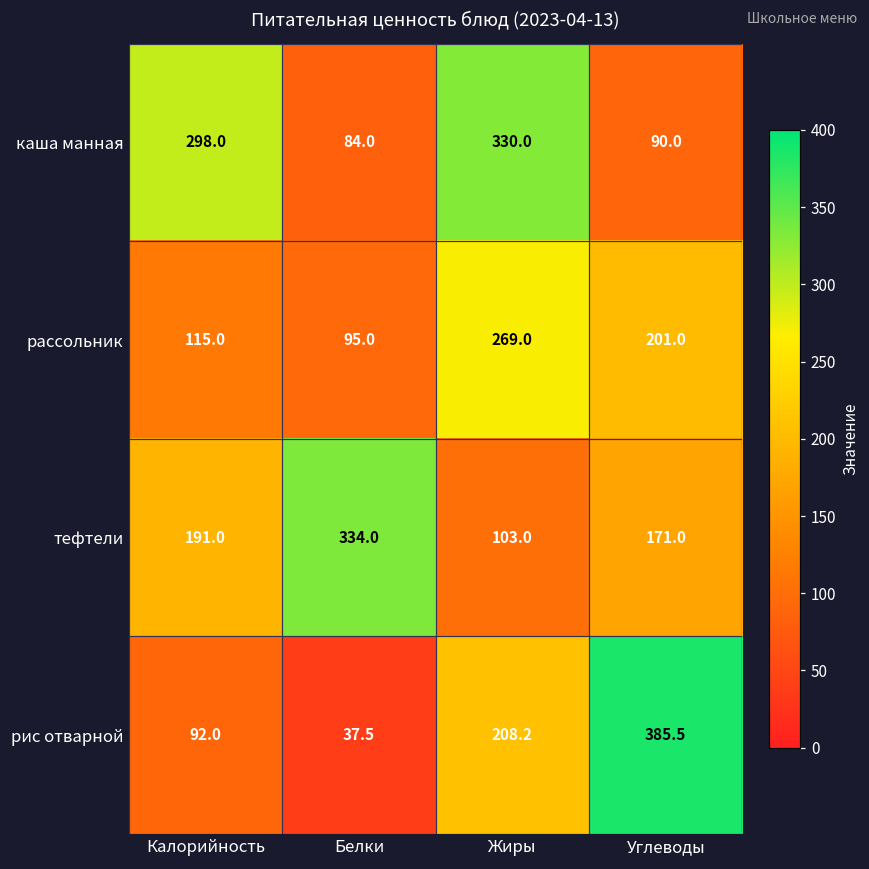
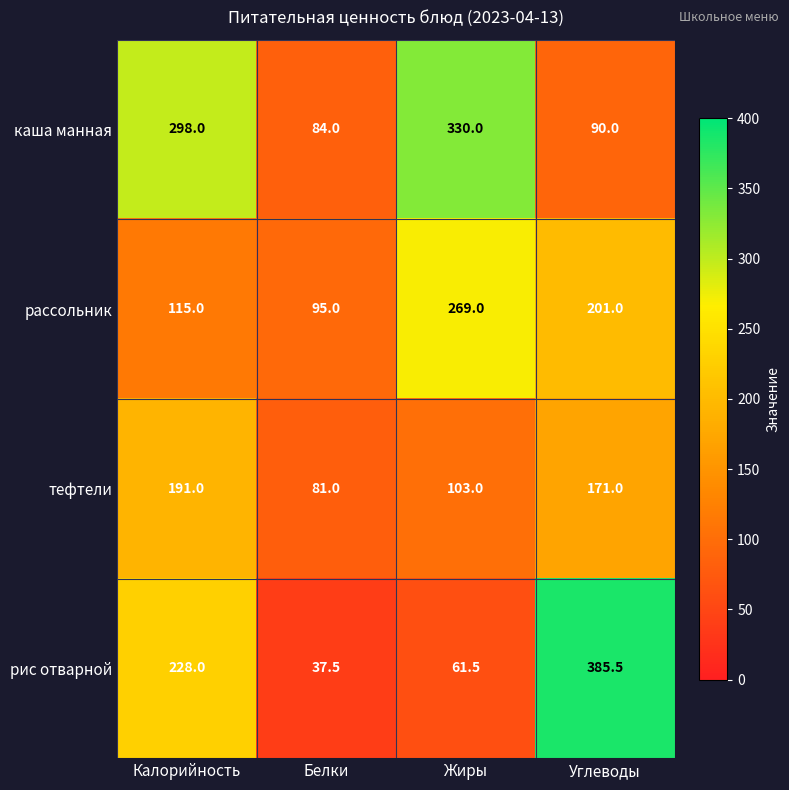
  {
    "каша манная": {
      "Калорийность": 298.0,
      "Белки": 84.0,
      "Жиры": 330.0,
      "Углеводы": 90.0
    },
    "рассольник": {
      "Калорийность": 115.0,
      "Белки": 95.0,
      "Жиры": 269.0,
      "Углеводы": 201.0
    },
    "тефтели": {
      "Калорийность": 191.0,
-     "Белки": 334.0,
+     "Белки": 81.0,
      "Жиры": 103.0,
      "Углеводы": 171.0
    },
    "рис отварной": {
-     "Калорийность": 92.0,
+     "Калорийность": 228.0,
      "Белки": 37.5,
-     "Жиры": 208.2,
+     "Жиры": 61.5,
      "Углеводы": 385.5
    }
  }
